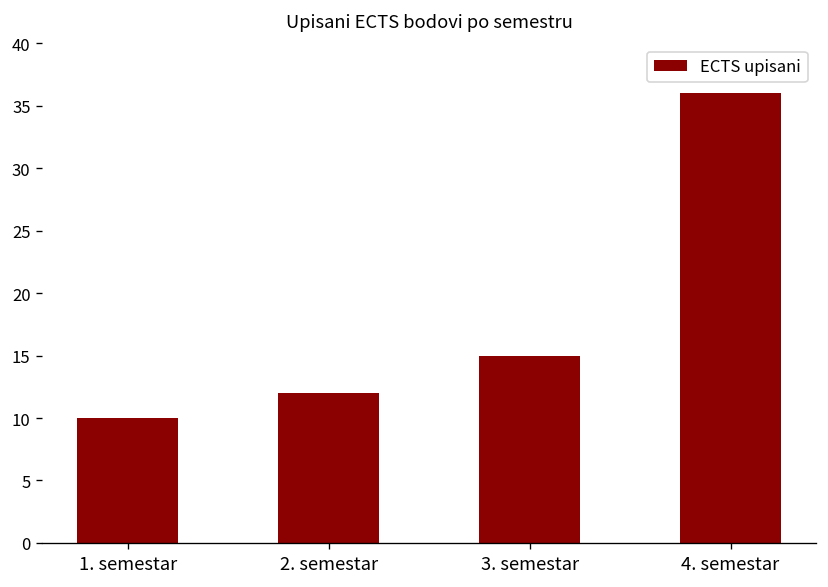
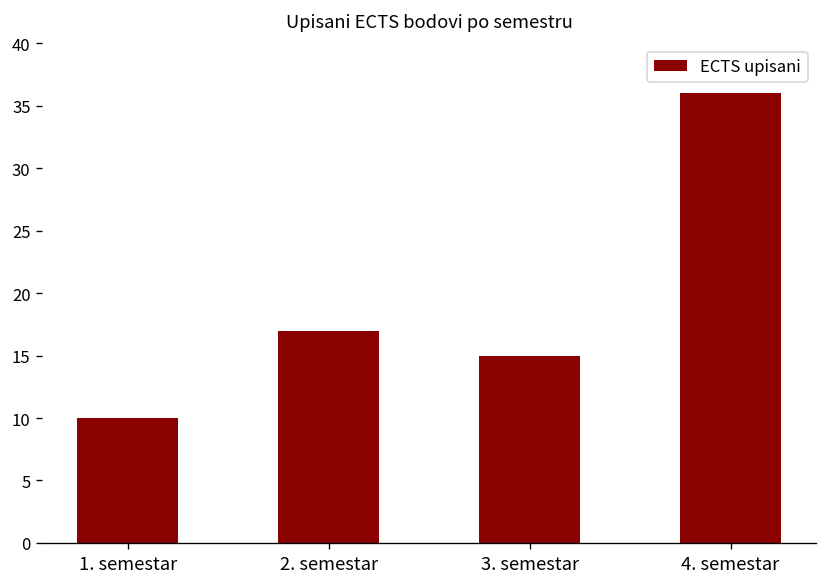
  {
    "1. semestar": 10,
-   "2. semestar": 12,
+   "2. semestar": 17,
    "3. semestar": 15,
    "4. semestar": 36
  }
